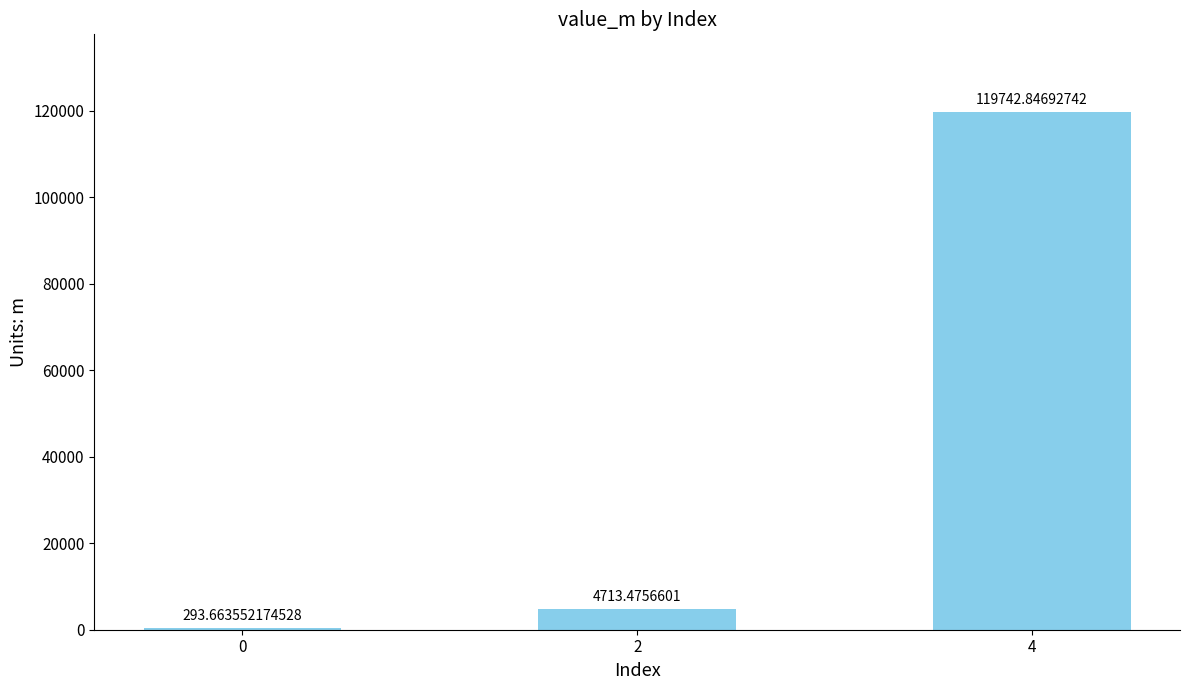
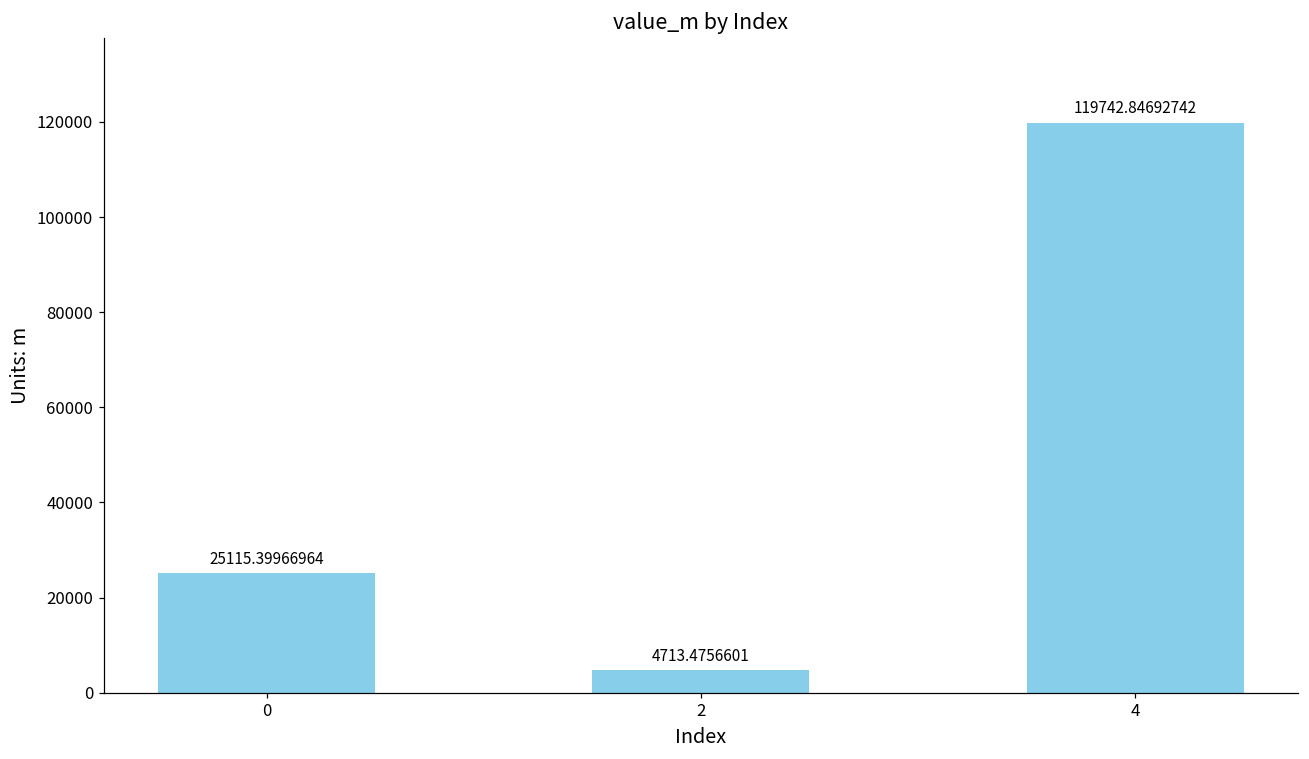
  {
-   "0": 293.663552174528,
+   "0": 25115.39966964,
    "2": 4713.4756601,
    "4": 119742.84692742
  }
